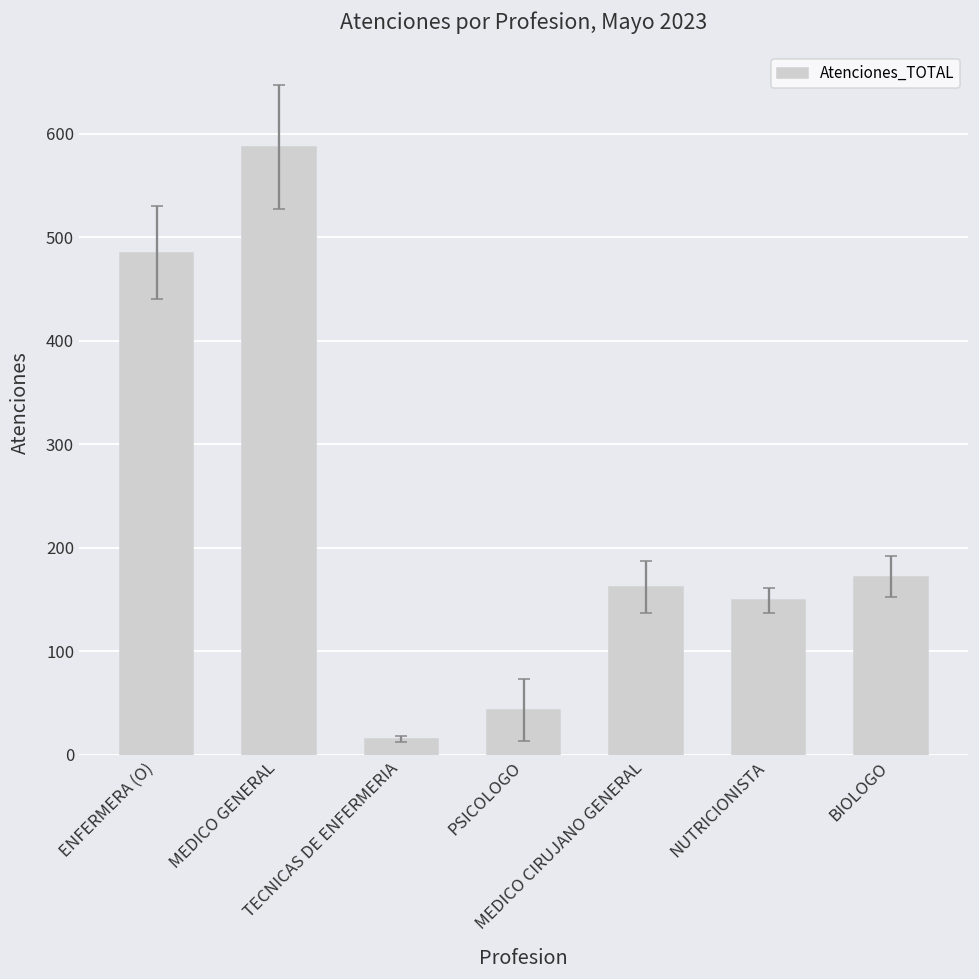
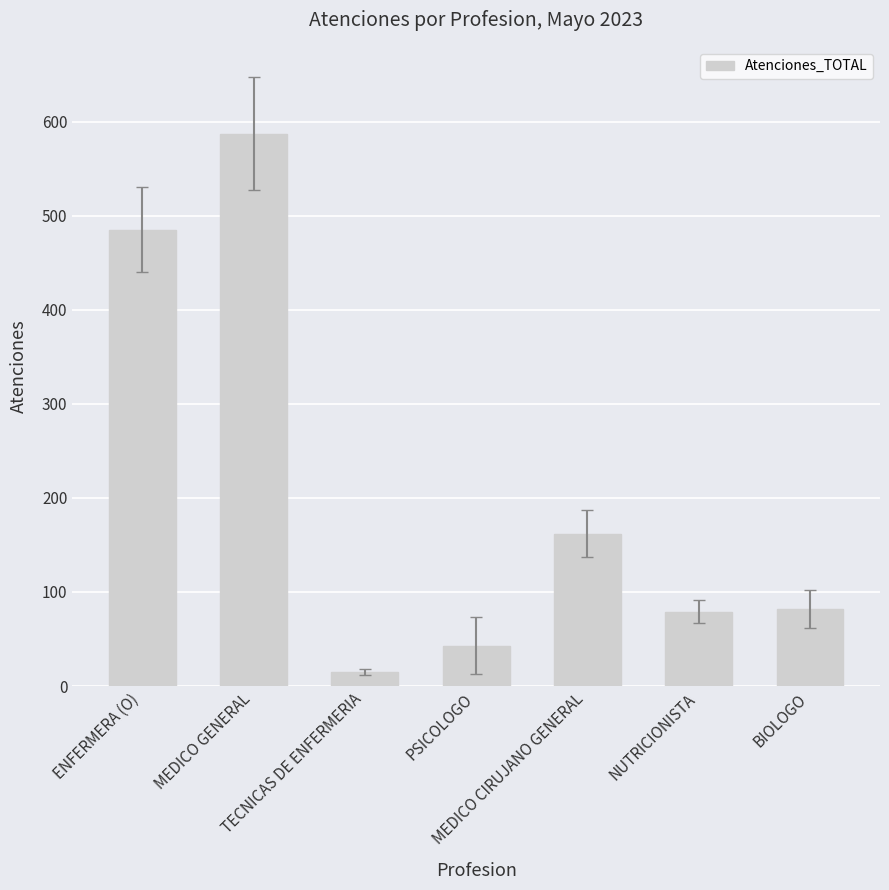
  {
    "Atenciones_TOTAL": {
      "ENFERMERA (O)": 490,
      "MEDICO GENERAL": 590,
      "TECNICAS DE ENFERMERIA": 20,
      "PSICOLOGO": 40,
      "MEDICO CIRUJANO GENERAL": 160,
-     "NUTRICIONISTA": 150,
-     "BIOLOGO": 170
+     "NUTRICIONISTA": 80,
+     "BIOLOGO": 80
    }
  }
